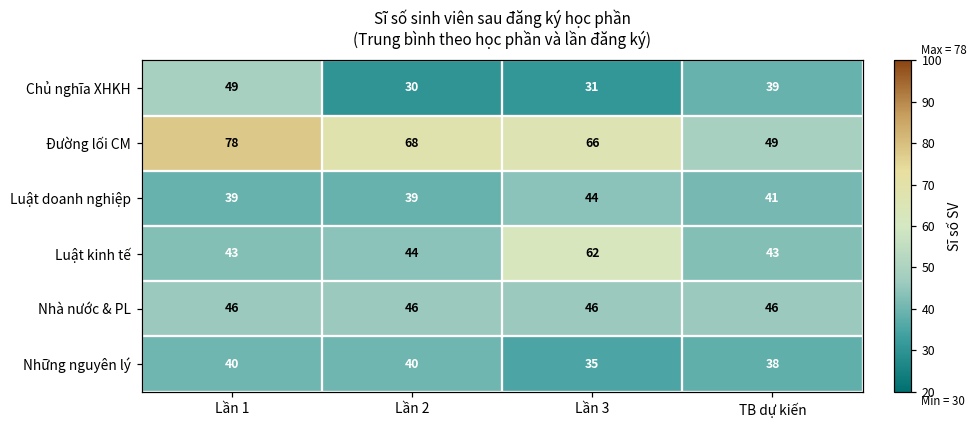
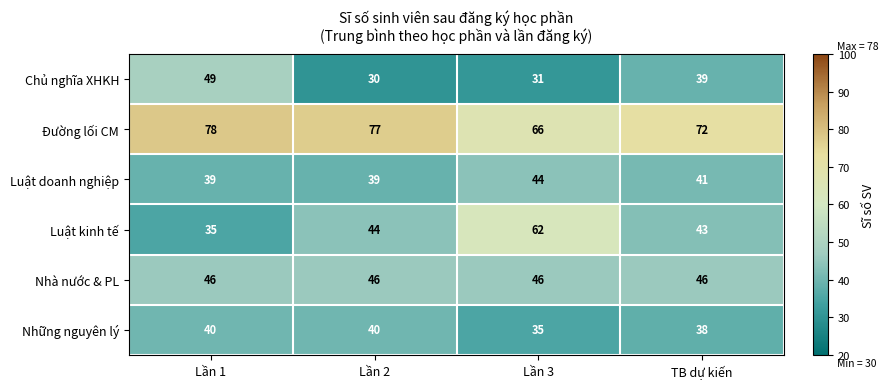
  {
    "Chủ nghĩa XHKH": {
      "Lần 1": 49,
      "Lần 2": 30,
      "Lần 3": 31,
      "TB dự kiến": 39
    },
    "Đường lối CM": {
      "Lần 1": 78,
-     "Lần 2": 68,
+     "Lần 2": 77,
      "Lần 3": 66,
-     "TB dự kiến": 49
+     "TB dự kiến": 72
    },
    "Luật doanh nghiệp": {
      "Lần 1": 39,
      "Lần 2": 39,
      "Lần 3": 44,
      "TB dự kiến": 41
    },
    "Luật kinh tế": {
-     "Lần 1": 43,
+     "Lần 1": 35,
      "Lần 2": 44,
      "Lần 3": 62,
      "TB dự kiến": 43
    },
    "Nhà nước & PL": {
      "Lần 1": 46,
      "Lần 2": 46,
      "Lần 3": 46,
      "TB dự kiến": 46
    },
    "Những nguyên lý": {
      "Lần 1": 40,
      "Lần 2": 40,
      "Lần 3": 35,
      "TB dự kiến": 38
    }
  }
